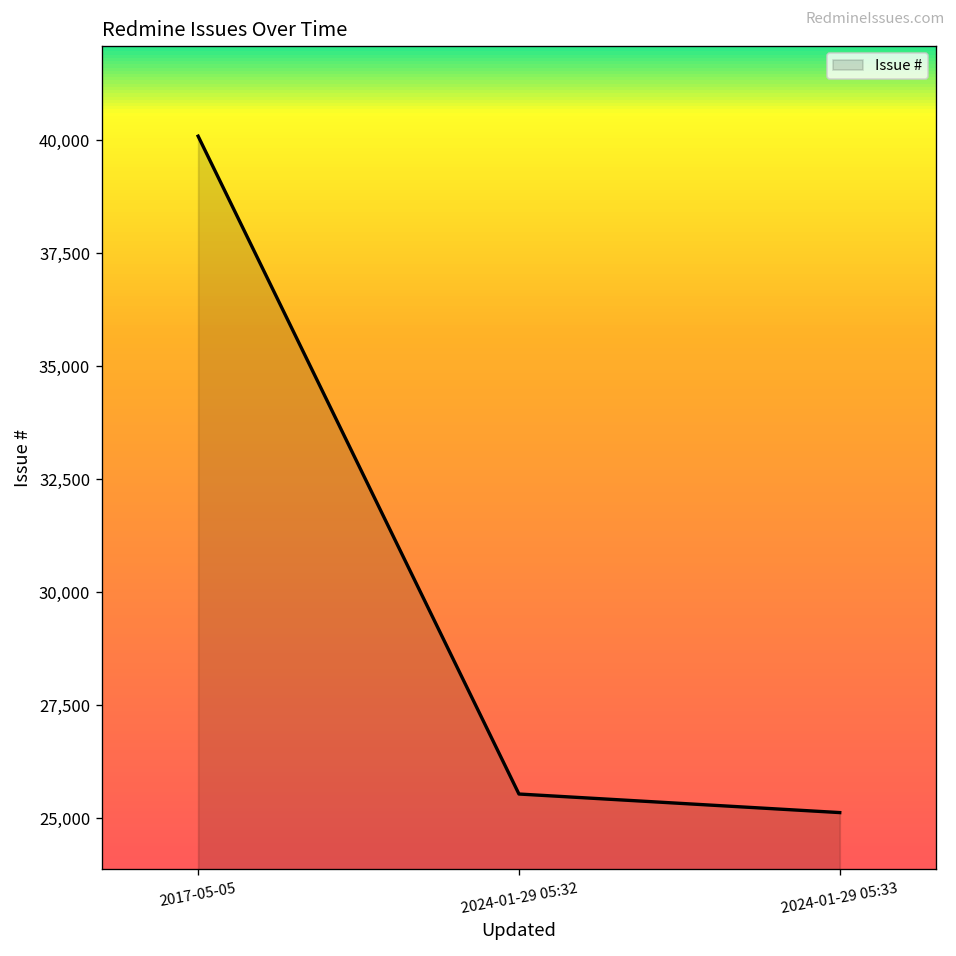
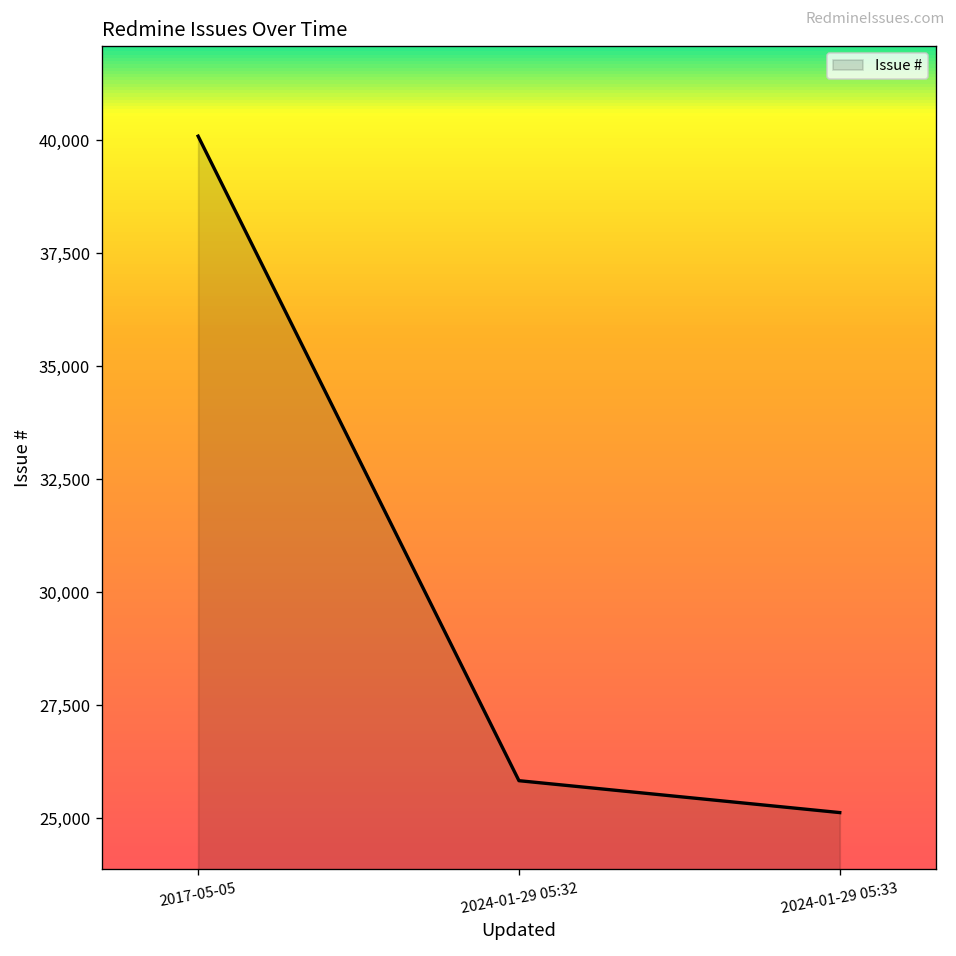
  {
    "2017-05-05": "40,100",
-   "2024-01-29 05:32": "25,500",
+   "2024-01-29 05:32": "25,800",
    "2024-01-29 05:33": "25,100"
  }
